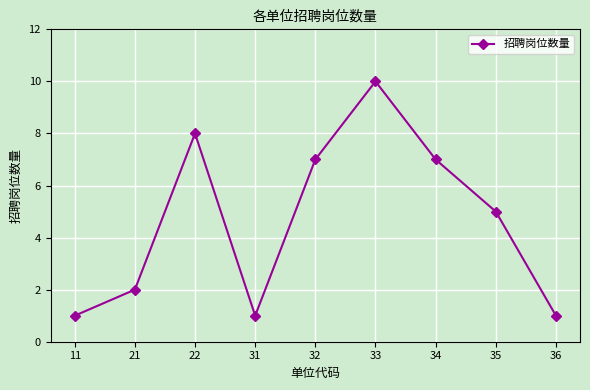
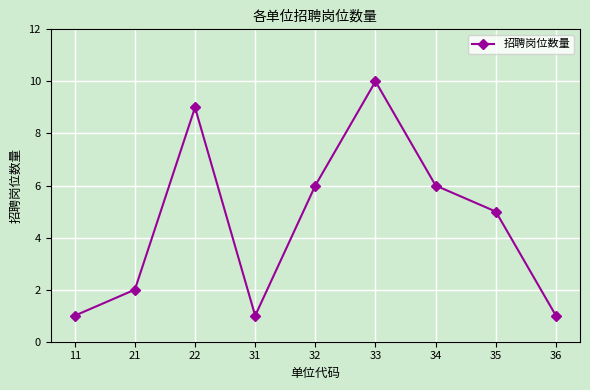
  {
    "11": 1,
    "21": 2,
-   "22": 8,
+   "22": 9,
    "31": 1,
-   "32": 7,
+   "32": 6,
    "33": 10,
-   "34": 7,
+   "34": 6,
    "35": 5,
    "36": 1
  }
